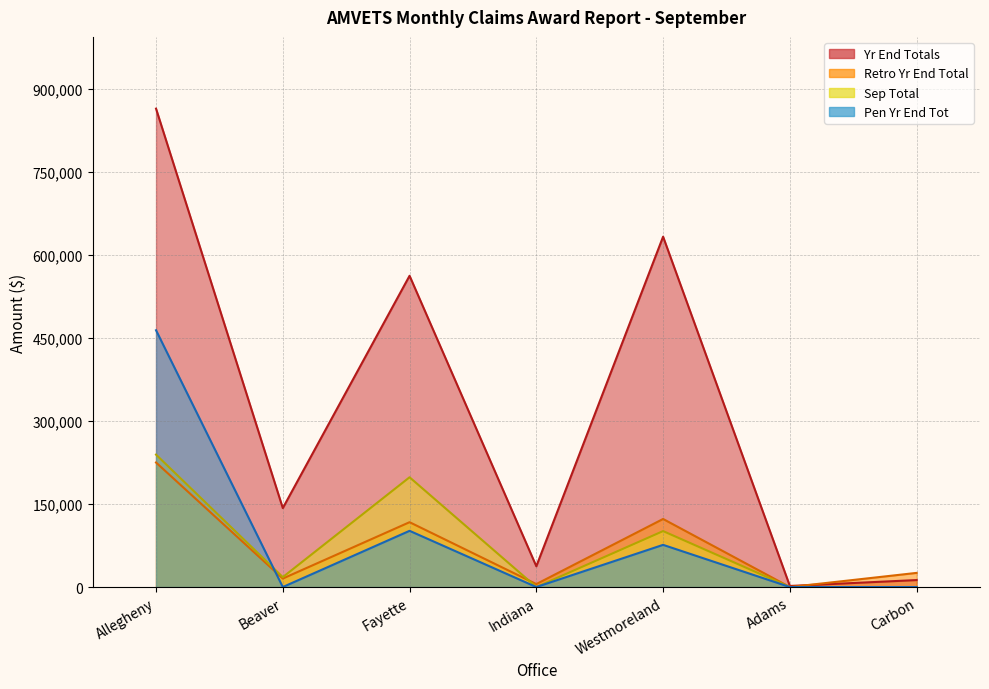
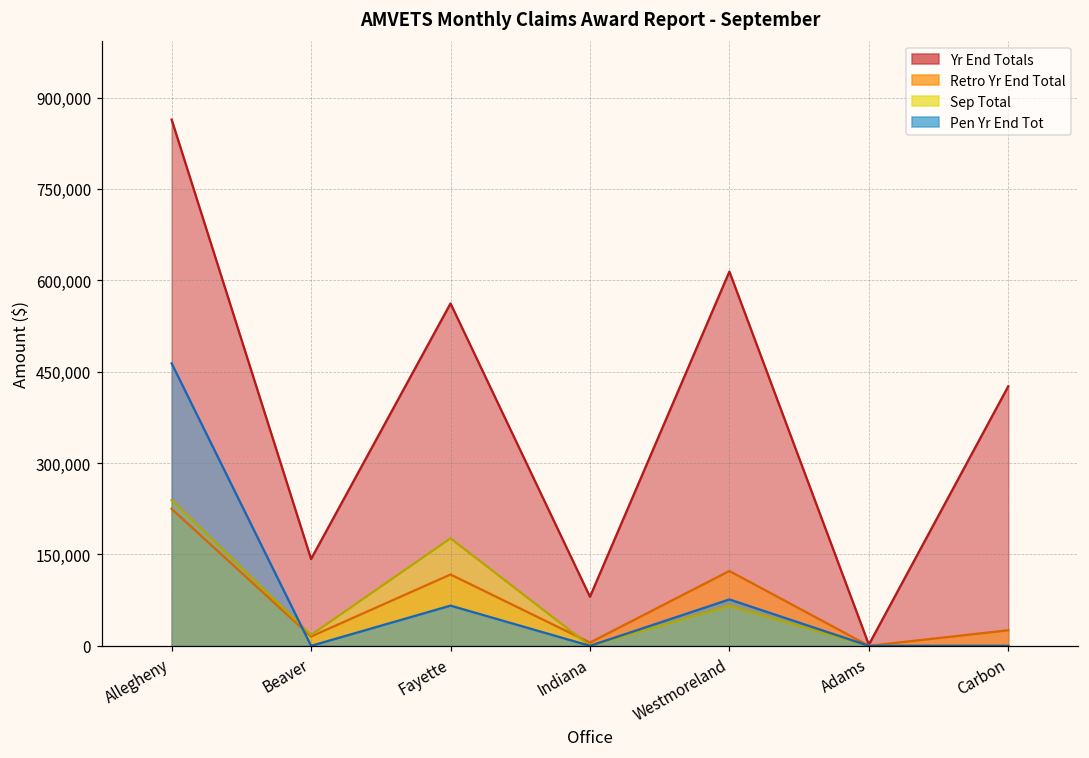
  {
    "Yr End Totals": {
      "Allegheny": "860,000",
      "Beaver": "140,000",
      "Fayette": "560,000",
-     "Indiana": "40,000",
-     "Westmoreland": "630,000",
-     "Carbon": "10,000"
+     "Indiana": "80,000",
+     "Westmoreland": "610,000",
+     "Carbon": "430,000"
    },
    "Retro Yr End Total": {
      "Allegheny": "220,000",
      "Fayette": "120,000",
      "Indiana": "10,000",
      "Westmoreland": "120,000",
      "Carbon": "30,000"
    },
    "Sep Total": {
      "Allegheny": "240,000",
-     "Fayette": "200,000",
-     "Westmoreland": "100,000"
+     "Fayette": "180,000",
+     "Westmoreland": "70,000"
    },
    "Pen Yr End Tot": {
      "Allegheny": "460,000",
      "Beaver": "0",
-     "Fayette": "100,000",
+     "Fayette": "70,000",
      "Westmoreland": "80,000"
    }
  }
